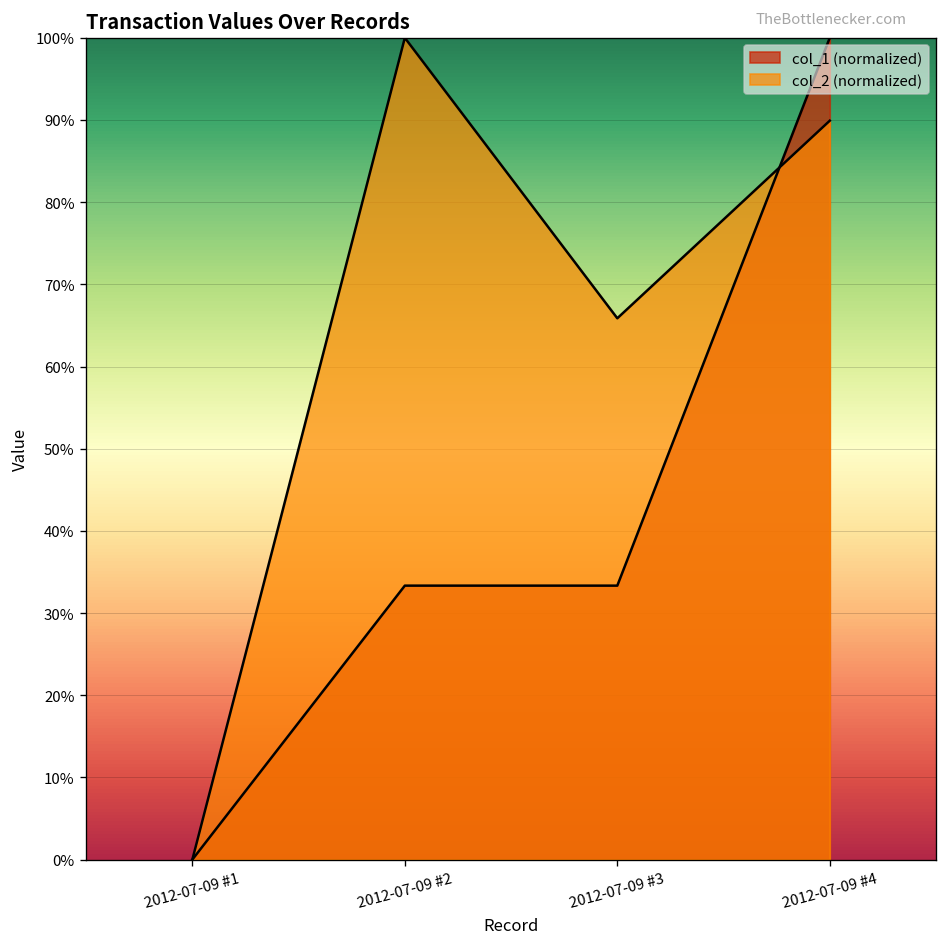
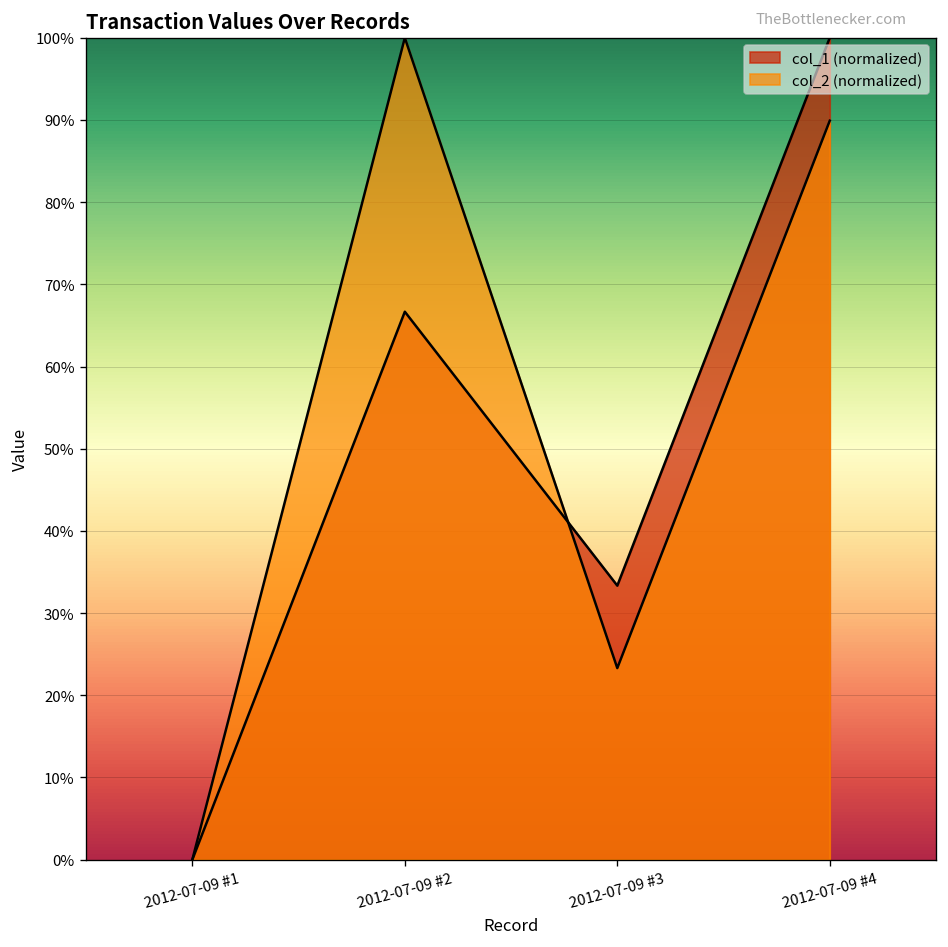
  {
    "col_1 (normalized)": {
-     "2012-07-09 #2": "33%",
+     "2012-07-09 #2": "67%",
      "2012-07-09 #3": "33%",
      "2012-07-09 #4": "100%"
    },
    "col_2 (normalized)": {
      "2012-07-09 #2": "100%",
-     "2012-07-09 #3": "66%",
+     "2012-07-09 #3": "23%",
      "2012-07-09 #4": "90%"
    }
  }
